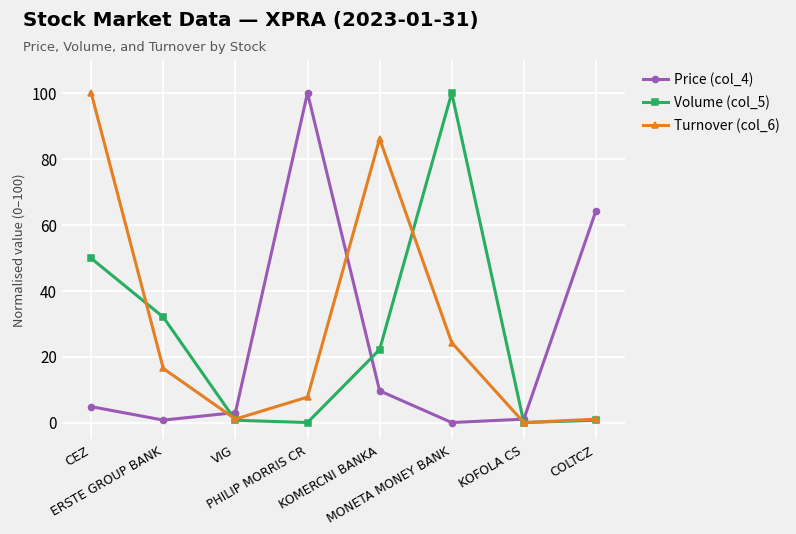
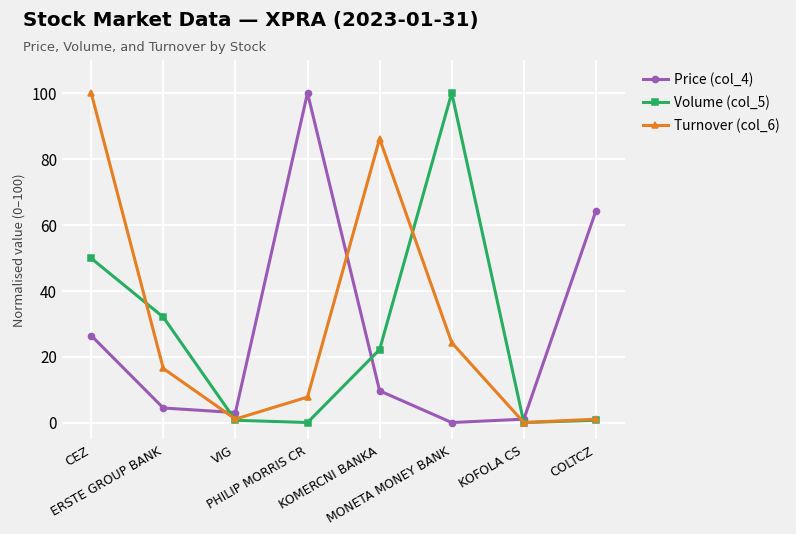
  {
    "Price (col_4)": {
-     "CEZ": 5,
-     "ERSTE GROUP BANK": 1,
+     "CEZ": 26,
+     "ERSTE GROUP BANK": 4,
      "VIG": 3,
      "PHILIP MORRIS CR": 100,
      "KOMERCNI BANKA": 10,
      "MONETA MONEY BANK": 0,
      "KOFOLA CS": 1,
      "COLTCZ": 64
    },
    "Volume (col_5)": {
      "CEZ": 50,
      "ERSTE GROUP BANK": 32,
      "PHILIP MORRIS CR": 0,
      "KOMERCNI BANKA": 22,
      "MONETA MONEY BANK": 100
    },
    "Turnover (col_6)": {
      "CEZ": 100,
      "ERSTE GROUP BANK": 16,
      "PHILIP MORRIS CR": 8,
      "KOMERCNI BANKA": 86,
      "MONETA MONEY BANK": 24
    }
  }
